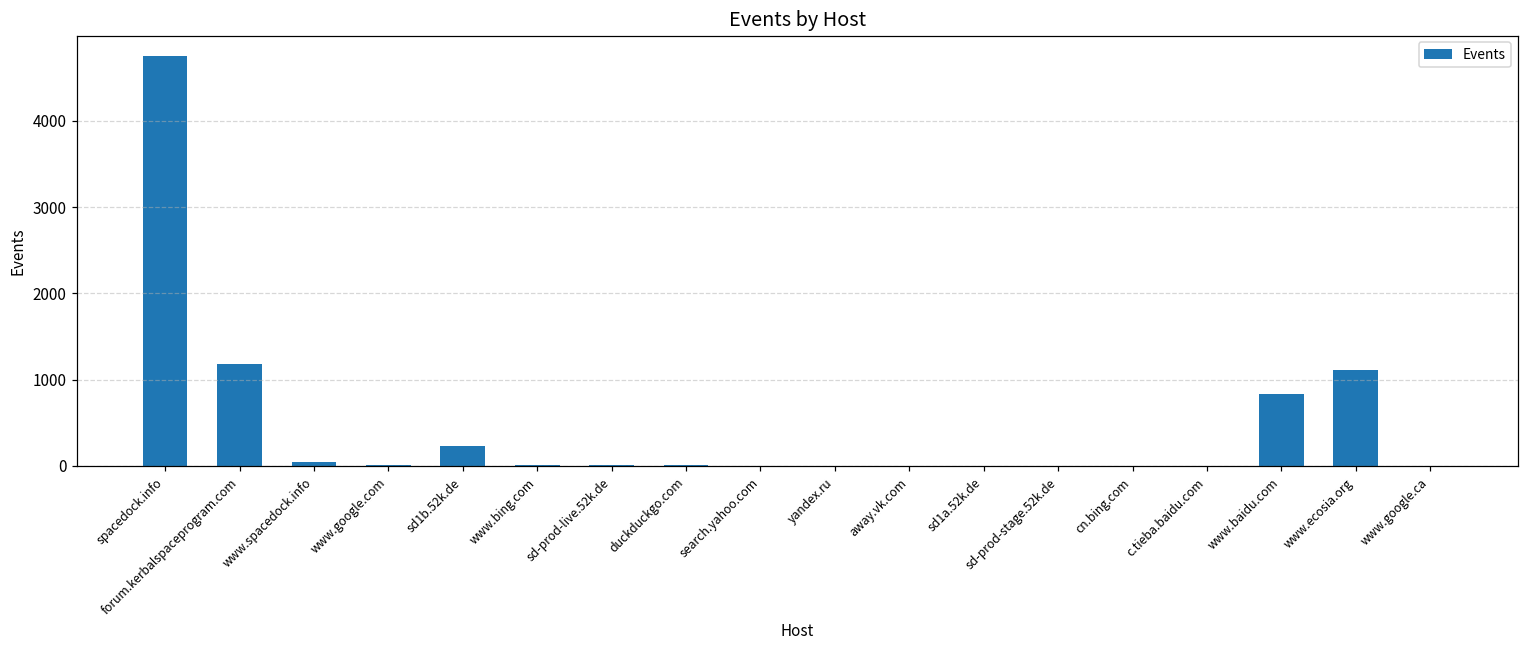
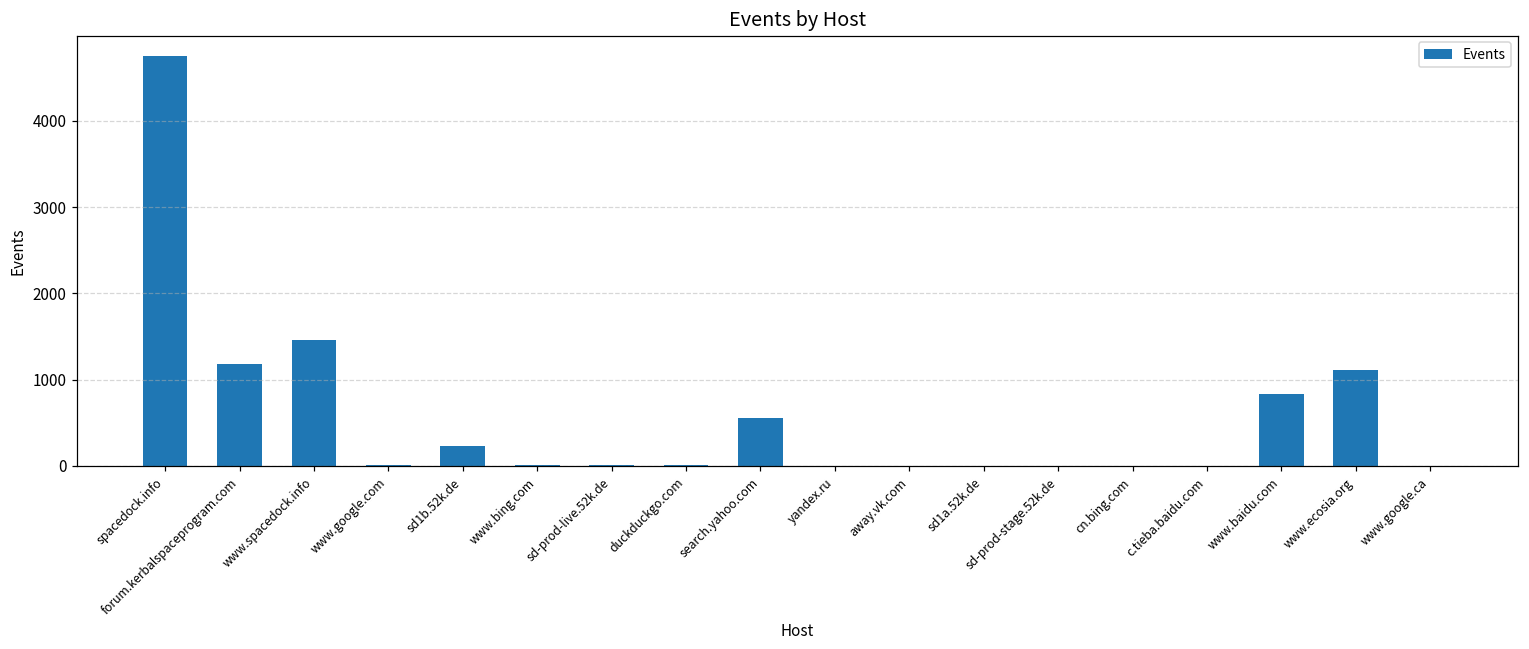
  {
    "spacedock.info": 4800,
    "forum.kerbalspaceprogram.com": 1200,
-   "www.spacedock.info": 0,
+   "www.spacedock.info": 1500,
    "sd1b.52k.de": 200,
-   "search.yahoo.com": 0,
+   "search.yahoo.com": 600,
    "www.baidu.com": 800,
    "www.ecosia.org": 1100
  }
